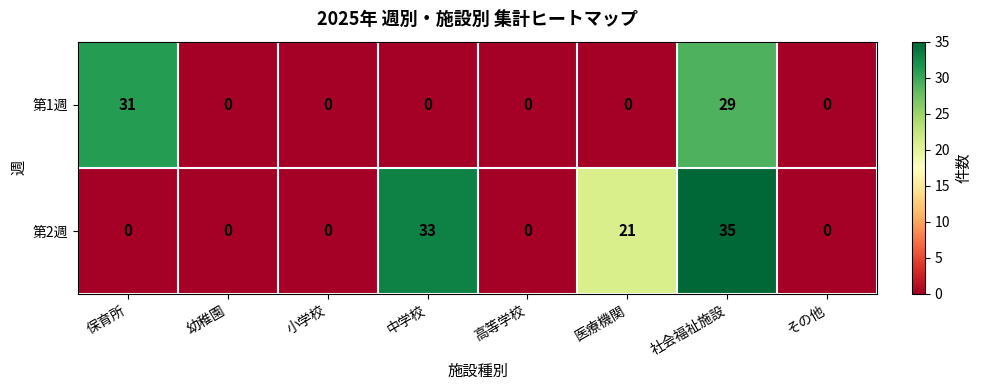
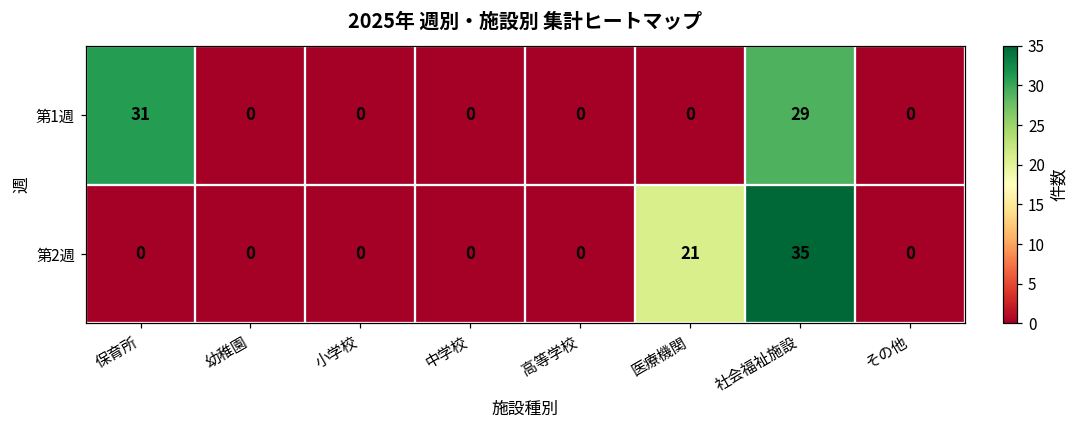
  {
    "第1週": {
      "保育所": 31,
      "幼稚園": 0,
      "小学校": 0,
      "中学校": 0,
      "高等学校": 0,
      "医療機関": 0,
      "社会福祉施設": 29,
      "その他": 0
    },
    "第2週": {
      "保育所": 0,
      "幼稚園": 0,
      "小学校": 0,
-     "中学校": 33,
+     "中学校": 0,
      "高等学校": 0,
      "医療機関": 21,
      "社会福祉施設": 35,
      "その他": 0
    }
  }
